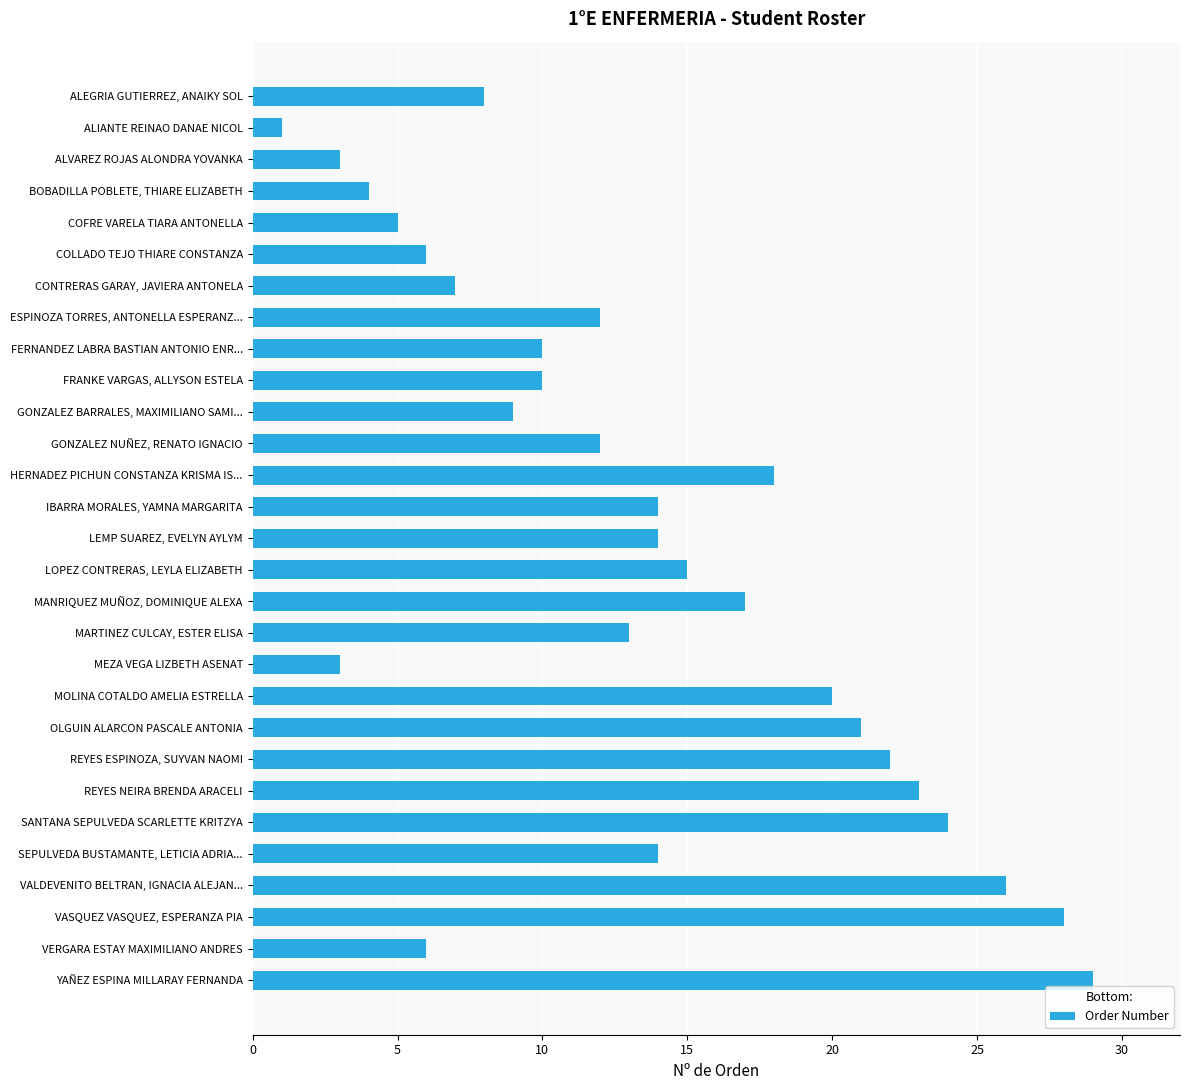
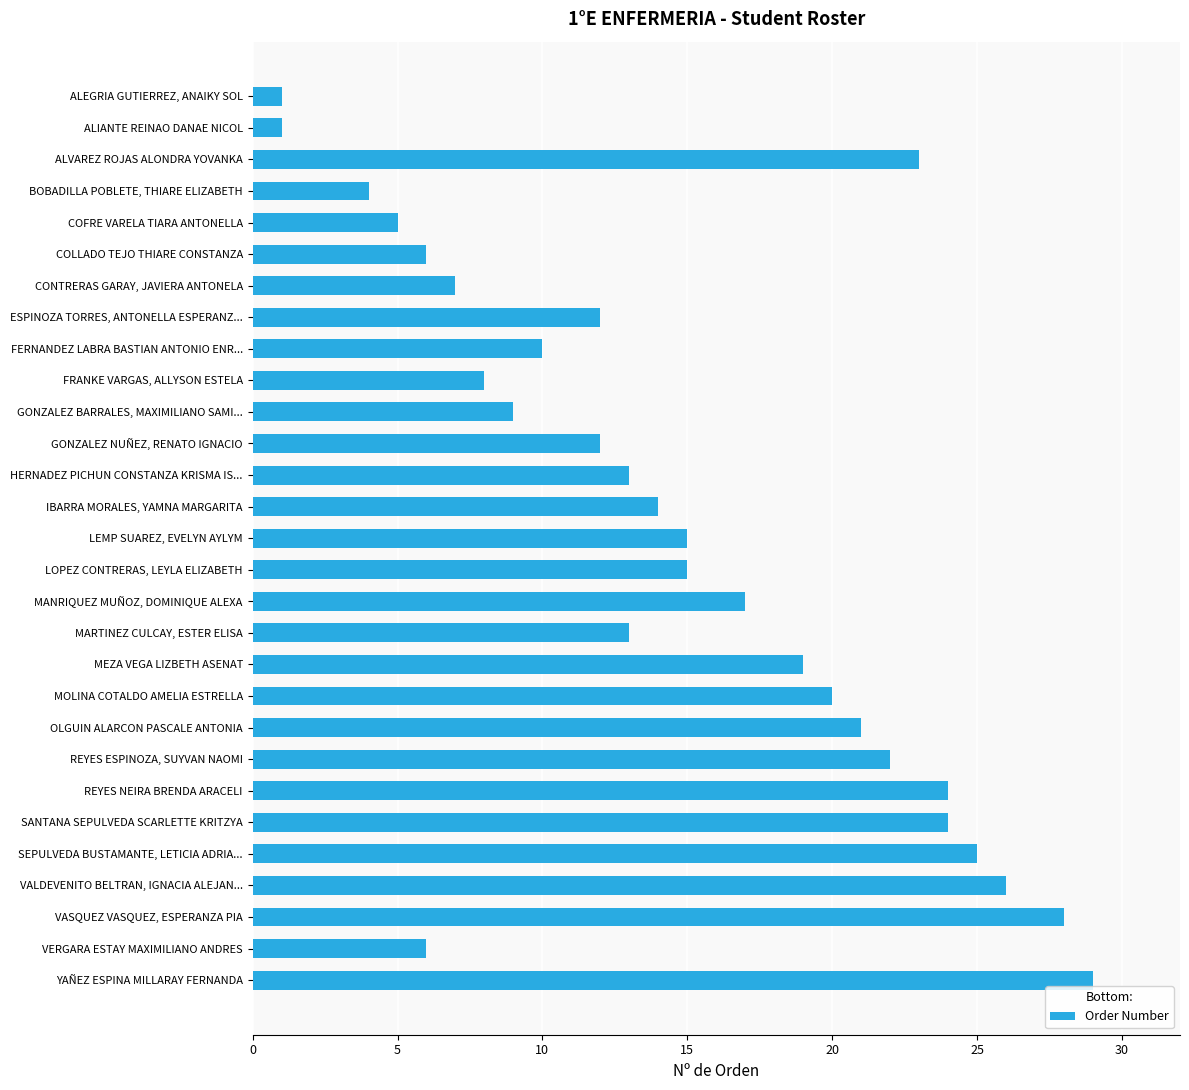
  {
-   "ALEGRIA GUTIERREZ, ANAIKY SOL": 8,
+   "ALEGRIA GUTIERREZ, ANAIKY SOL": 1,
    "ALIANTE REINAO DANAE NICOL": 1,
-   "ALVAREZ ROJAS ALONDRA YOVANKA": 3,
+   "ALVAREZ ROJAS ALONDRA YOVANKA": 23,
    "BOBADILLA POBLETE, THIARE ELIZABETH": 4,
    "COFRE VARELA TIARA ANTONELLA": 5,
    "COLLADO TEJO THIARE CONSTANZA": 6,
    "CONTRERAS GARAY, JAVIERA ANTONELA": 7,
    "ESPINOZA TORRES, ANTONELLA ESPERANZ...": 12,
    "FERNANDEZ LABRA BASTIAN ANTONIO ENR...": 10,
-   "FRANKE VARGAS, ALLYSON ESTELA": 10,
+   "FRANKE VARGAS, ALLYSON ESTELA": 8,
    "GONZALEZ BARRALES, MAXIMILIANO SAMI...": 9,
    "GONZALEZ NUÑEZ, RENATO IGNACIO": 12,
-   "HERNADEZ PICHUN CONSTANZA KRISMA IS...": 18,
+   "HERNADEZ PICHUN CONSTANZA KRISMA IS...": 13,
    "IBARRA MORALES, YAMNA MARGARITA": 14,
-   "LEMP SUAREZ, EVELYN AYLYM": 14,
+   "LEMP SUAREZ, EVELYN AYLYM": 15,
    "LOPEZ CONTRERAS, LEYLA ELIZABETH": 15,
    "MANRIQUEZ MUÑOZ, DOMINIQUE ALEXA": 17,
    "MARTINEZ CULCAY, ESTER ELISA": 13,
-   "MEZA VEGA LIZBETH ASENAT": 3,
+   "MEZA VEGA LIZBETH ASENAT": 19,
    "MOLINA COTALDO AMELIA ESTRELLA": 20,
    "OLGUIN ALARCON PASCALE ANTONIA": 21,
    "REYES ESPINOZA, SUYVAN NAOMI": 22,
-   "REYES NEIRA BRENDA ARACELI": 23,
+   "REYES NEIRA BRENDA ARACELI": 24,
    "SANTANA SEPULVEDA SCARLETTE KRITZYA": 24,
-   "SEPULVEDA BUSTAMANTE, LETICIA ADRIA...": 14,
+   "SEPULVEDA BUSTAMANTE, LETICIA ADRIA...": 25,
    "VALDEVENITO BELTRAN, IGNACIA ALEJAN...": 26,
    "VASQUEZ VASQUEZ, ESPERANZA PIA": 28,
    "VERGARA ESTAY MAXIMILIANO ANDRES": 6,
    "YAÑEZ ESPINA MILLARAY FERNANDA": 29
  }
